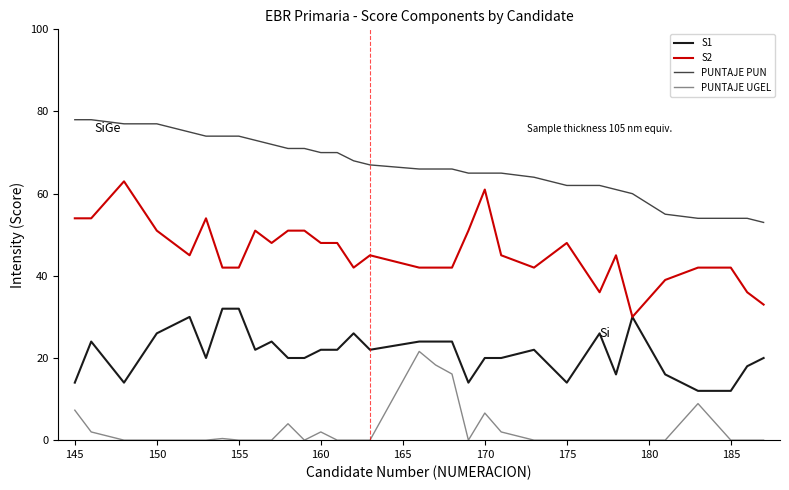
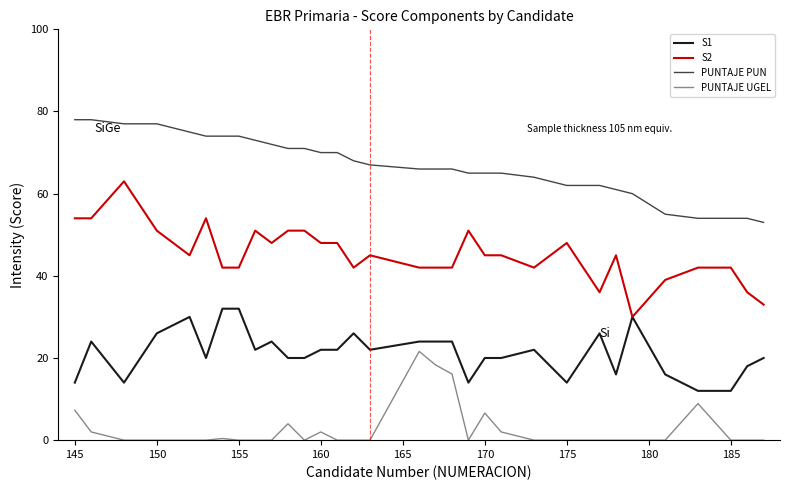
  {
    "S1": {
      "145": 14,
      "150": 26,
      "155": 32,
      "160": 22,
      "170": 20,
      "175": 14,
      "185": 12
    },
    "S2": {
      "145": 54,
      "150": 51,
      "155": 42,
      "160": 48,
-     "170": 61,
+     "170": 45,
      "175": 48,
      "185": 42
    },
    "PUNTAJE PUN": {
      "145": 78,
      "150": 77,
      "155": 74,
      "160": 70,
      "170": 65,
      "175": 62,
      "185": 54
    },
    "PUNTAJE UGEL": {
      "145": 7,
      "150": 0,
      "155": 0,
      "160": 2,
      "170": 7,
      "175": 0,
      "185": 0
    }
  }
